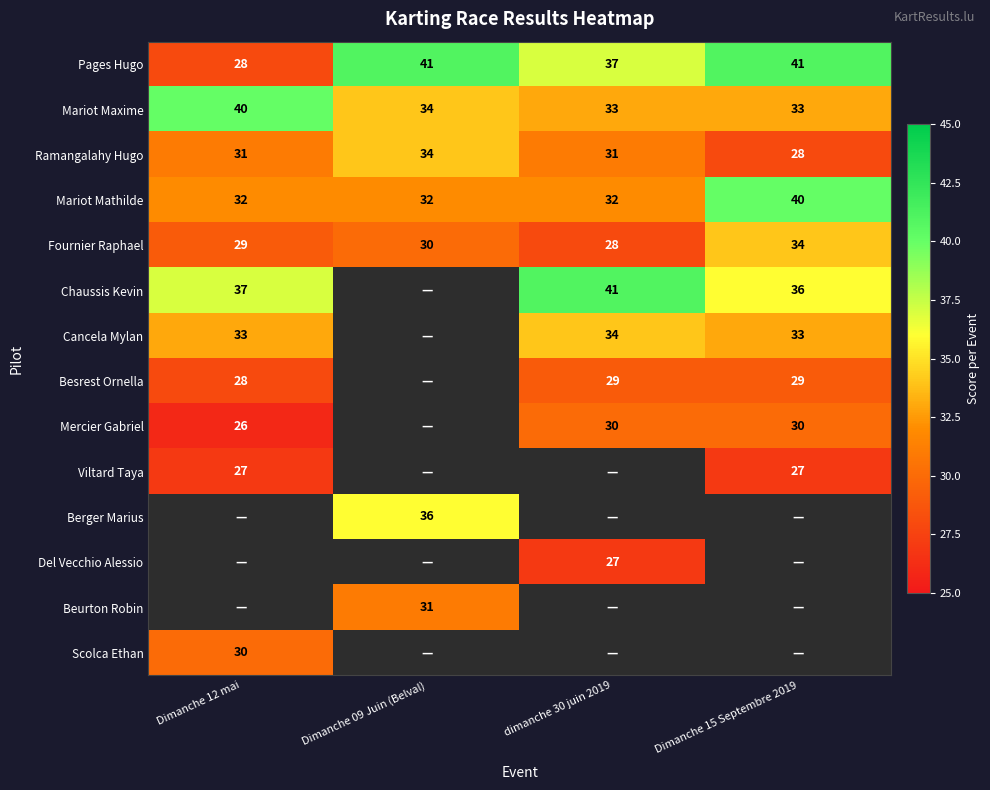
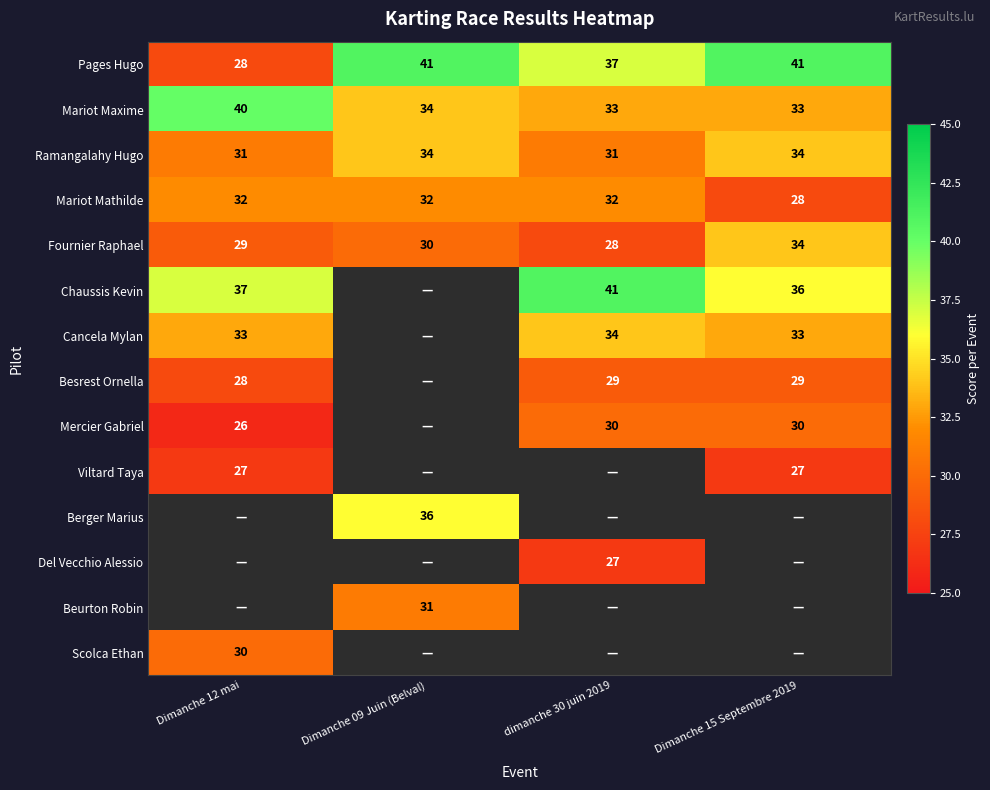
  {
    "Pages Hugo": {
      "Dimanche 12 mai": 28,
      "Dimanche 09 Juin (Belval)": 41,
      "dimanche 30 juin 2019": 37,
      "Dimanche 15 Septembre 2019": 41
    },
    "Mariot Maxime": {
      "Dimanche 12 mai": 40,
      "Dimanche 09 Juin (Belval)": 34,
      "dimanche 30 juin 2019": 33,
      "Dimanche 15 Septembre 2019": 33
    },
    "Ramangalahy Hugo": {
      "Dimanche 12 mai": 31,
      "Dimanche 09 Juin (Belval)": 34,
      "dimanche 30 juin 2019": 31,
-     "Dimanche 15 Septembre 2019": 28
+     "Dimanche 15 Septembre 2019": 34
    },
    "Mariot Mathilde": {
      "Dimanche 12 mai": 32,
      "Dimanche 09 Juin (Belval)": 32,
      "dimanche 30 juin 2019": 32,
-     "Dimanche 15 Septembre 2019": 40
+     "Dimanche 15 Septembre 2019": 28
    },
    "Fournier Raphael": {
      "Dimanche 12 mai": 29,
      "Dimanche 09 Juin (Belval)": 30,
      "dimanche 30 juin 2019": 28,
      "Dimanche 15 Septembre 2019": 34
    },
    "Chaussis Kevin": {
      "Dimanche 12 mai": 37,
      "dimanche 30 juin 2019": 41,
      "Dimanche 15 Septembre 2019": 36
    },
    "Cancela Mylan": {
      "Dimanche 12 mai": 33,
      "dimanche 30 juin 2019": 34,
      "Dimanche 15 Septembre 2019": 33
    },
    "Besrest Ornella": {
      "Dimanche 12 mai": 28,
      "dimanche 30 juin 2019": 29,
      "Dimanche 15 Septembre 2019": 29
    },
    "Mercier Gabriel": {
      "Dimanche 12 mai": 26,
      "dimanche 30 juin 2019": 30,
      "Dimanche 15 Septembre 2019": 30
    },
    "Viltard Taya": {
      "Dimanche 12 mai": 27,
      "Dimanche 15 Septembre 2019": 27
    },
    "Berger Marius": {
      "Dimanche 09 Juin (Belval)": 36
    },
    "Del Vecchio Alessio": {
      "dimanche 30 juin 2019": 27
    },
    "Beurton Robin": {
      "Dimanche 09 Juin (Belval)": 31
    },
    "Scolca Ethan": {
      "Dimanche 12 mai": 30
    }
  }
